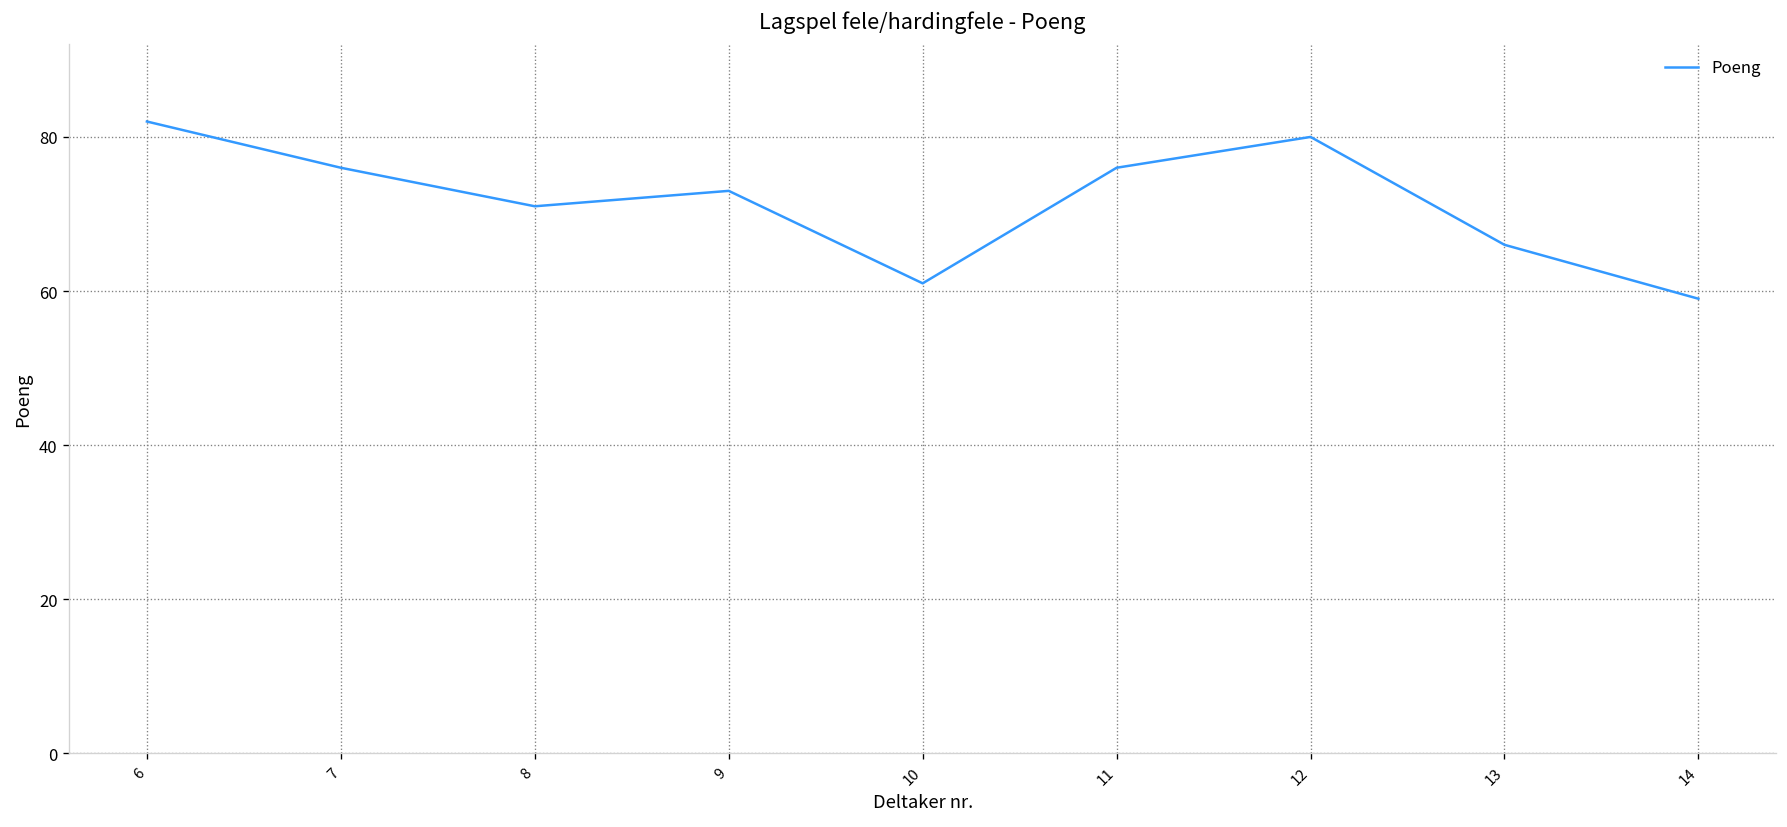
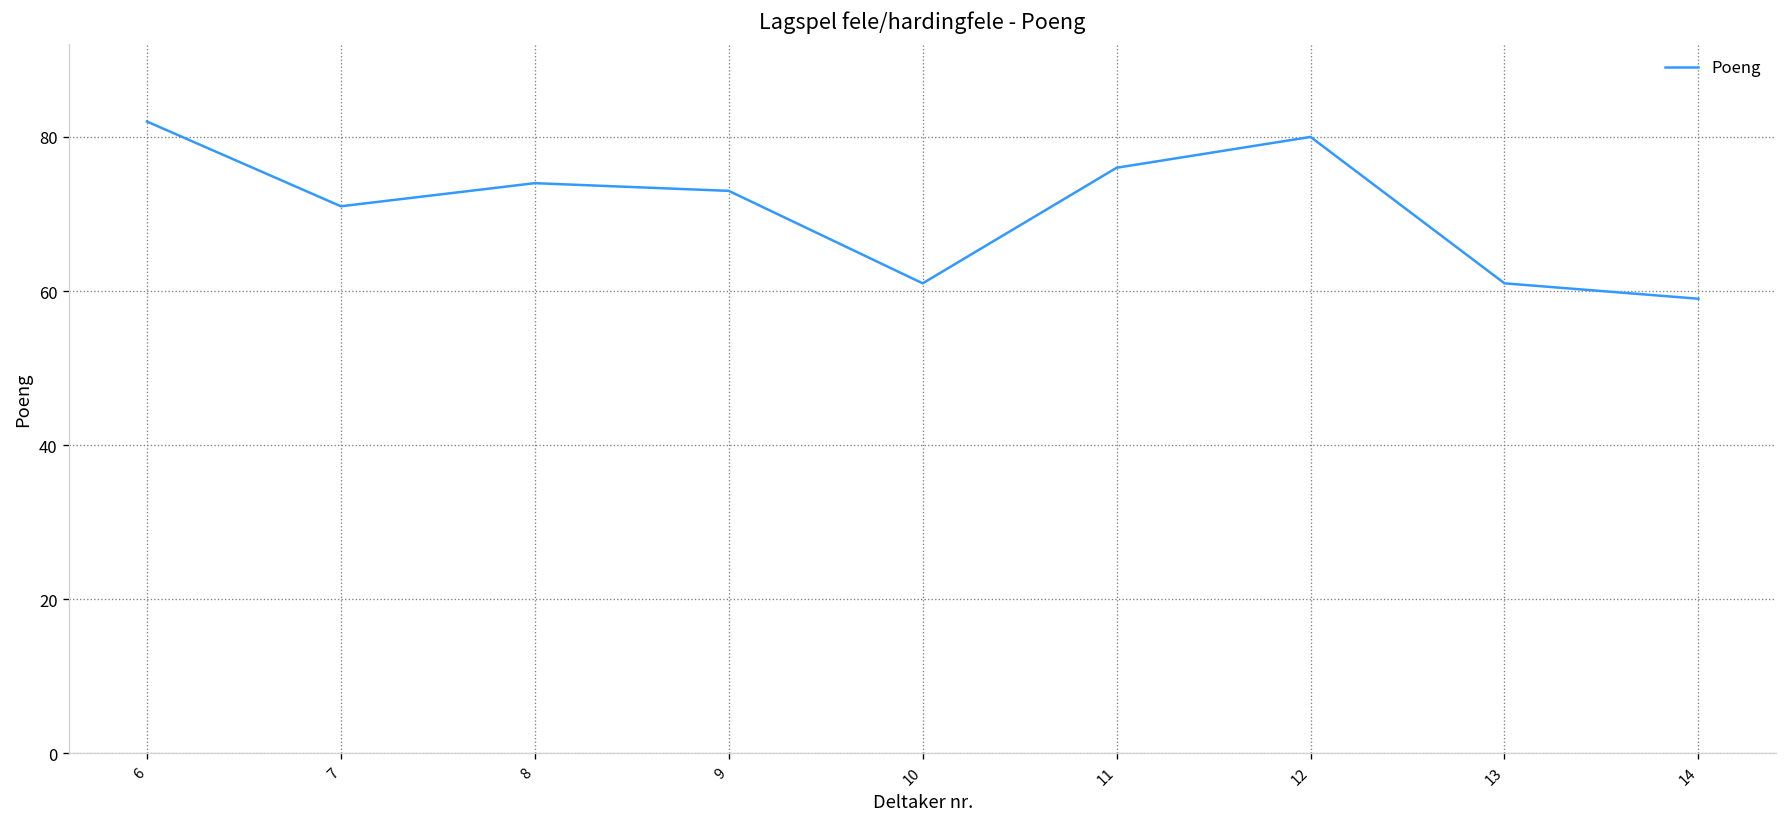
  {
    "6": 82,
-   "7": 76,
-   "8": 71,
+   "7": 71,
+   "8": 74,
    "9": 73,
    "10": 61,
    "11": 76,
    "12": 80,
-   "13": 66,
+   "13": 61,
    "14": 59
  }
